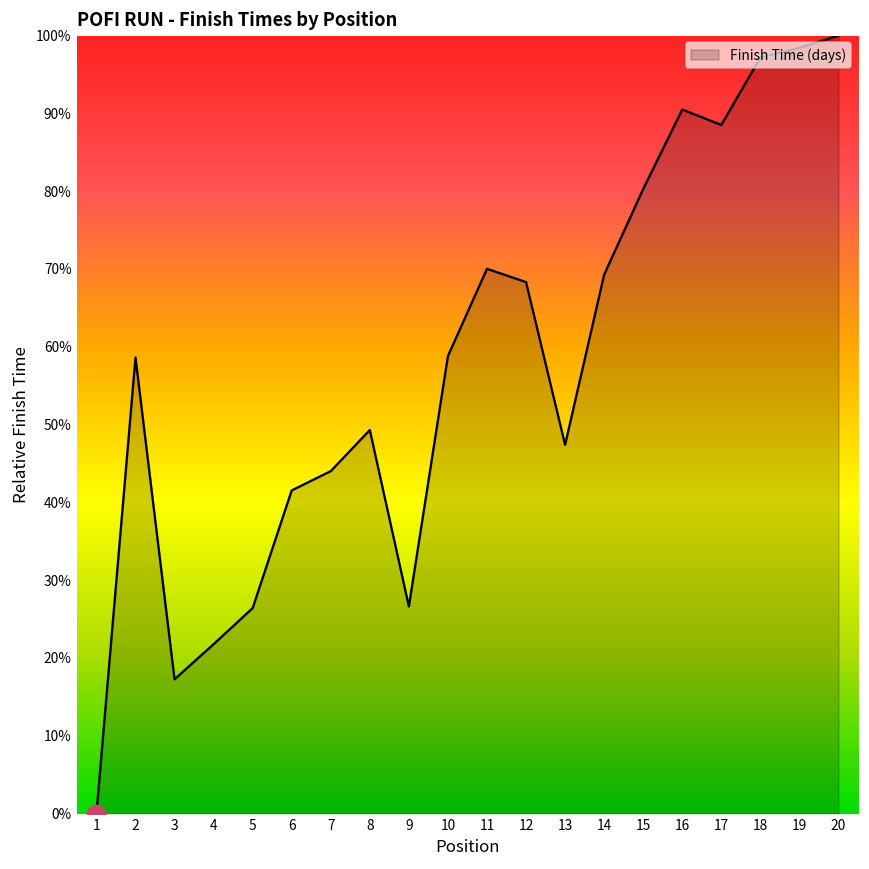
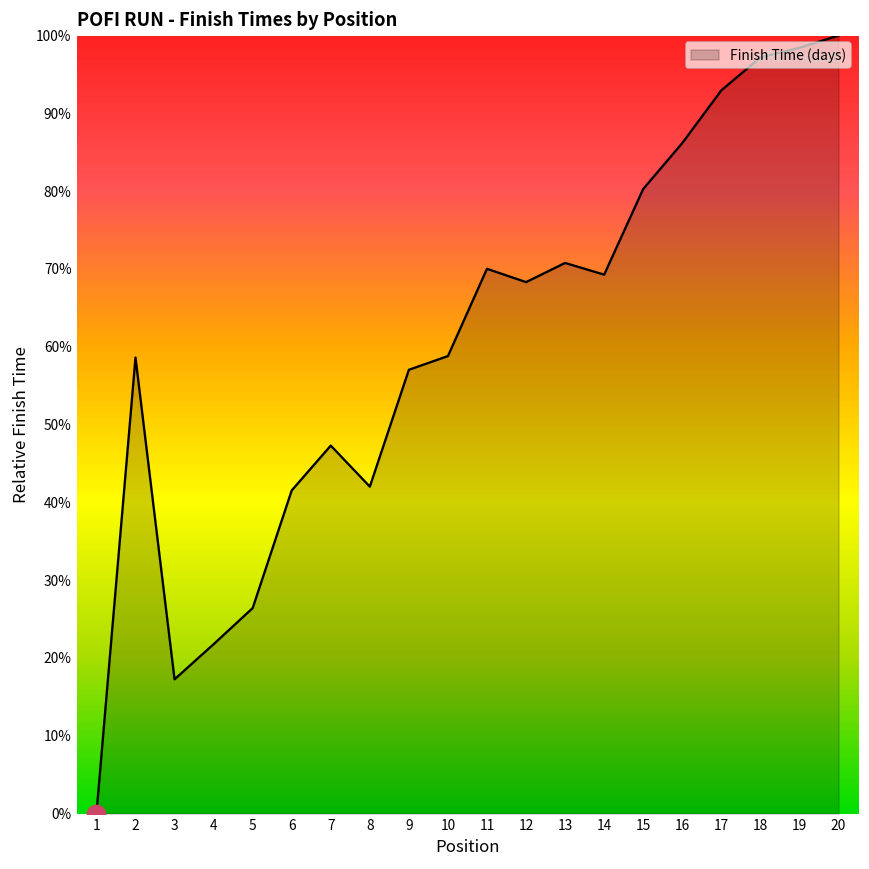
  {
    "Finish Time (days)": {
      "2": "59%",
      "3": "17%",
      "4": "22%",
      "5": "26%",
      "6": "42%",
-     "7": "44%",
-     "8": "49%",
-     "9": "27%",
+     "7": "47%",
+     "8": "42%",
+     "9": "57%",
      "10": "59%",
      "11": "70%",
      "12": "68%",
-     "13": "47%",
+     "13": "71%",
      "14": "69%",
      "15": "80%",
-     "16": "90%",
-     "17": "89%",
+     "16": "86%",
+     "17": "93%",
      "20": "100%"
    }
  }
